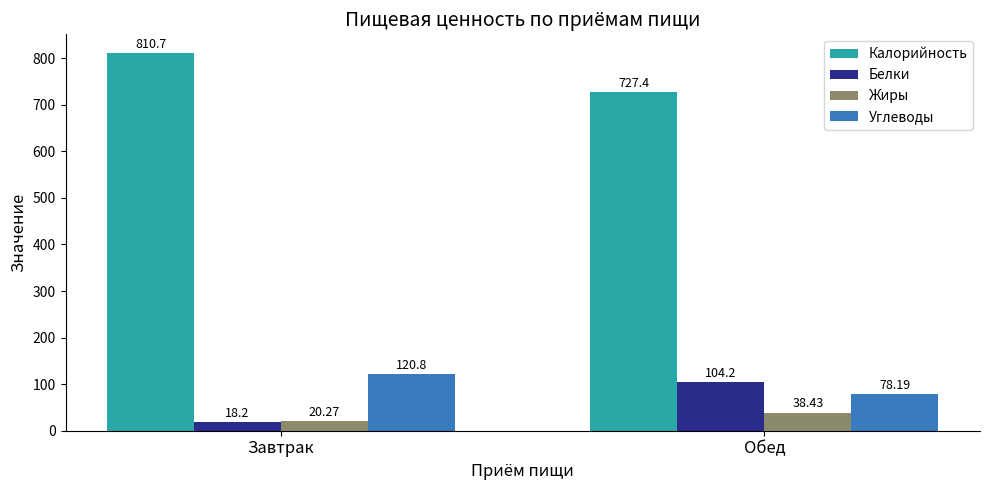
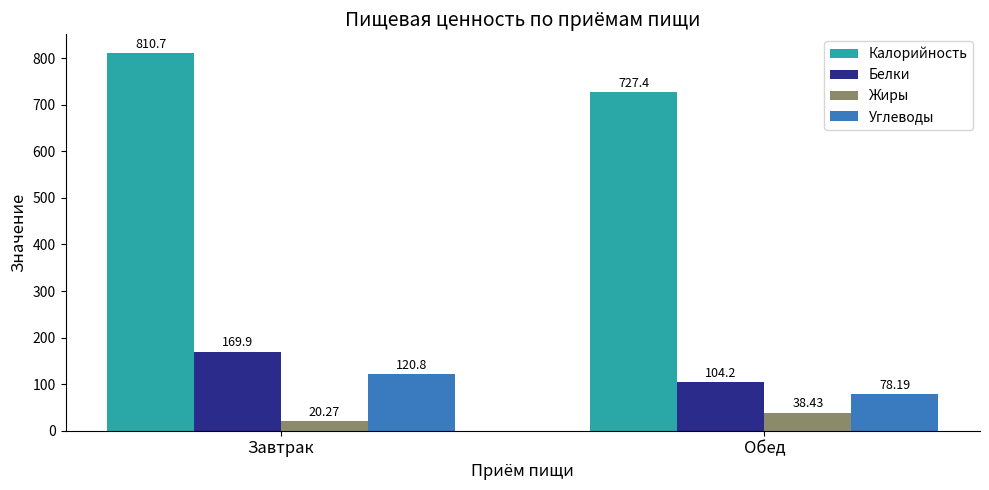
  {
    "Белки": {
-     "Завтрак": 18.2,
+     "Завтрак": 169.9,
      "Обед": 104.2
    },
    "Жиры": {
      "Завтрак": 20.27,
      "Обед": 38.43
    }
  }
